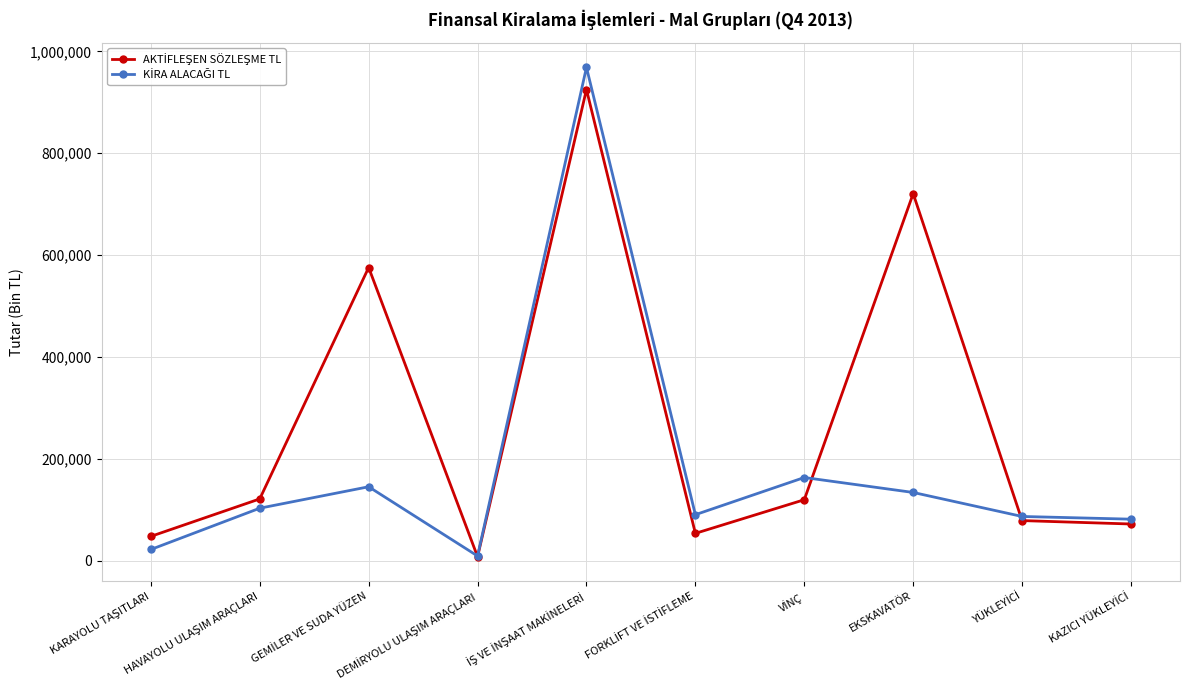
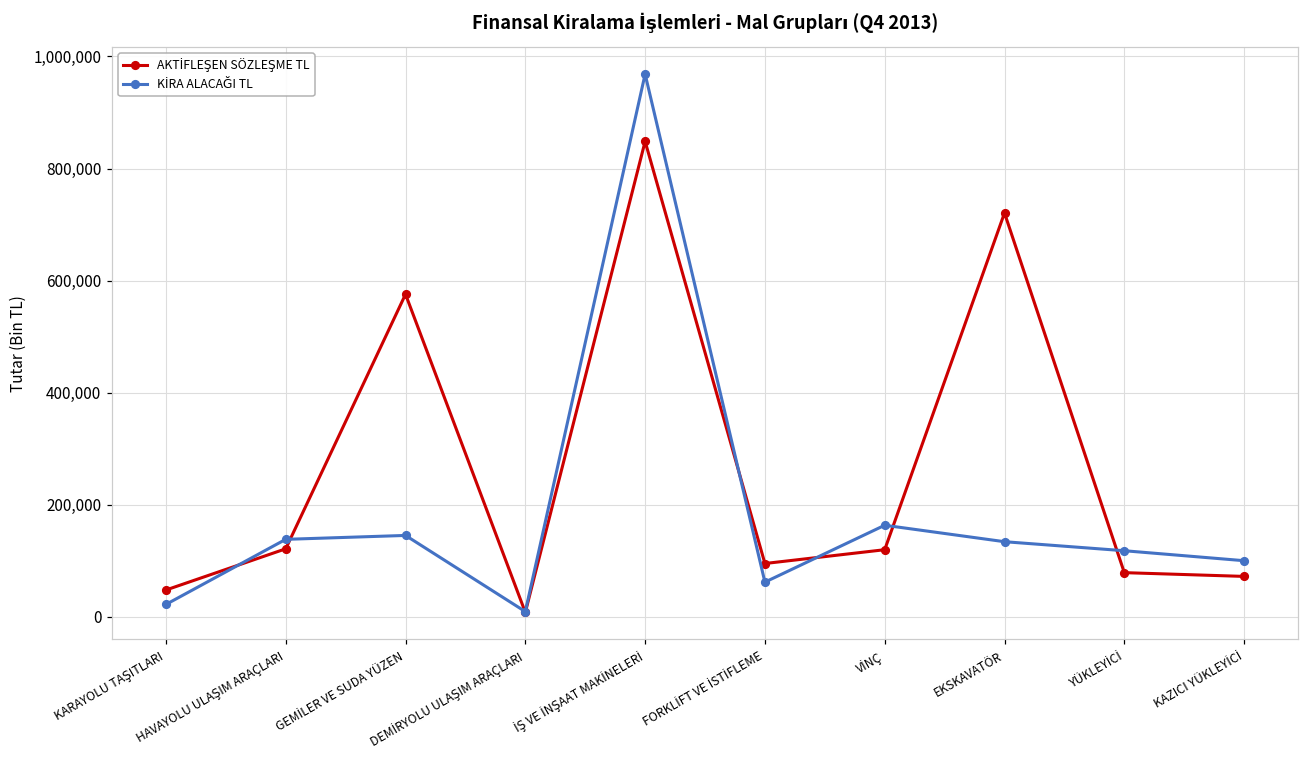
  {
    "AKTİFLEŞEN SÖZLEŞME TL": {
      "KARAYOLU TAŞITLARI": "50,000",
      "HAVAYOLU ULAŞIM ARAÇLARI": "120,000",
      "GEMİLER VE SUDA YÜZEN": "580,000",
-     "İŞ VE İNŞAAT MAKİNELERİ": "930,000",
-     "FORKLİFT VE İSTİFLEME": "50,000",
+     "İŞ VE İNŞAAT MAKİNELERİ": "850,000",
+     "FORKLİFT VE İSTİFLEME": "100,000",
      "VİNÇ": "120,000",
      "EKSKAVATÖR": "720,000",
      "YÜKLEYİCİ": "80,000",
      "KAZICI YÜKLEYİCİ": "70,000"
    },
    "KİRA ALACAĞI TL": {
      "KARAYOLU TAŞITLARI": "20,000",
-     "HAVAYOLU ULAŞIM ARAÇLARI": "100,000",
+     "HAVAYOLU ULAŞIM ARAÇLARI": "140,000",
      "GEMİLER VE SUDA YÜZEN": "150,000",
      "İŞ VE İNŞAAT MAKİNELERİ": "970,000",
-     "FORKLİFT VE İSTİFLEME": "90,000",
+     "FORKLİFT VE İSTİFLEME": "60,000",
      "VİNÇ": "160,000",
      "EKSKAVATÖR": "130,000",
-     "YÜKLEYİCİ": "90,000",
-     "KAZICI YÜKLEYİCİ": "80,000"
+     "YÜKLEYİCİ": "120,000",
+     "KAZICI YÜKLEYİCİ": "100,000"
    }
  }
